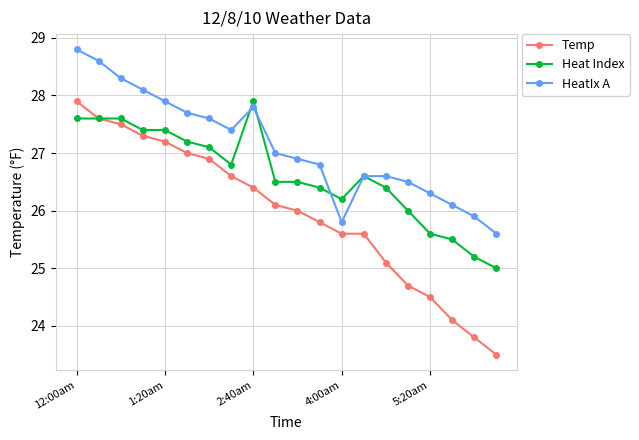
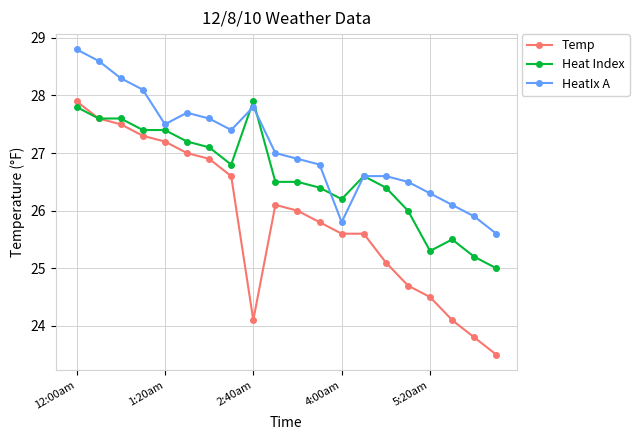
  {
    "Temp": {
      "12:00am": 27.9,
      "1:20am": 27.2,
-     "2:40am": 26.4,
+     "2:40am": 24.1,
      "4:00am": 25.6,
      "5:20am": 24.5
    },
    "Heat Index": {
-     "12:00am": 27.6,
+     "12:00am": 27.8,
      "1:20am": 27.4,
      "2:40am": 27.9,
      "4:00am": 26.2,
-     "5:20am": 25.6
+     "5:20am": 25.3
    },
    "HeatIx A": {
      "12:00am": 28.8,
-     "1:20am": 27.9,
+     "1:20am": 27.5,
      "2:40am": 27.8,
      "4:00am": 25.8,
      "5:20am": 26.3
    }
  }
